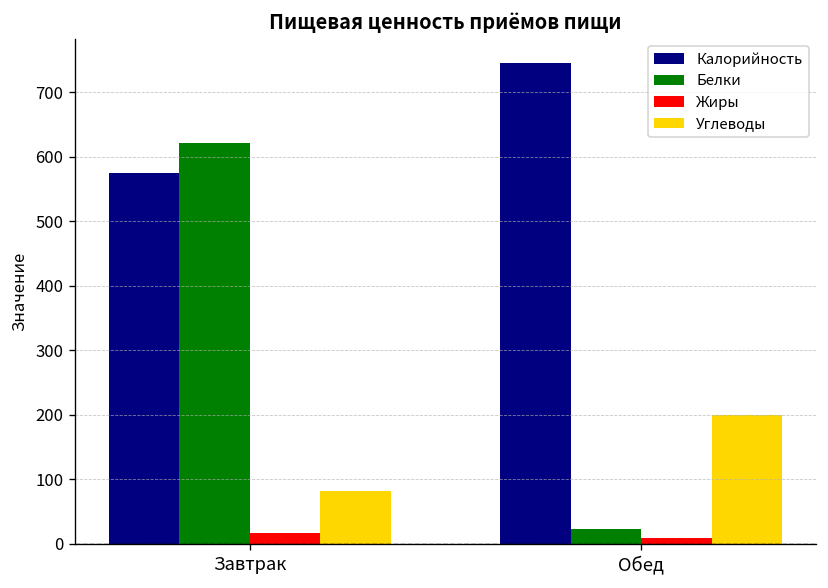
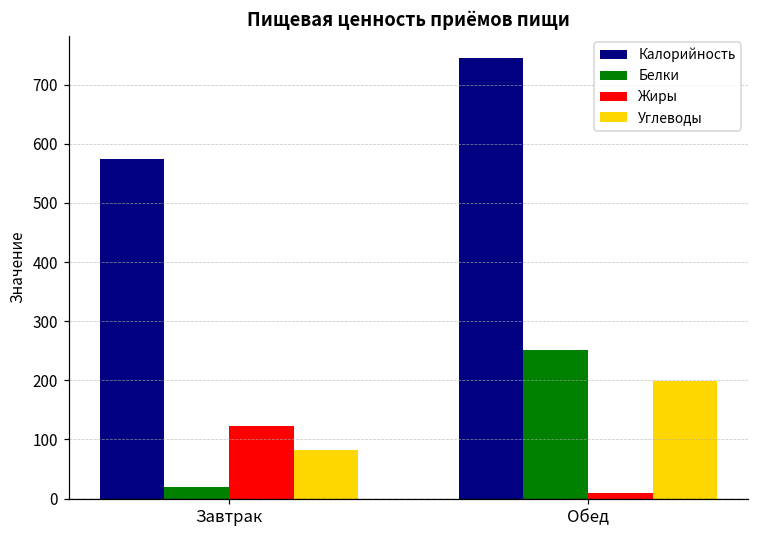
  {
    "Калорийность": {
      "Завтрак": 570,
      "Обед": 750
    },
    "Белки": {
-     "Завтрак": 620,
-     "Обед": 20
+     "Завтрак": 20,
+     "Обед": 250
    },
    "Жиры": {
-     "Завтрак": 20,
+     "Завтрак": 120,
      "Обед": 10
    },
    "Углеводы": {
      "Завтрак": 80,
      "Обед": 200
    }
  }
